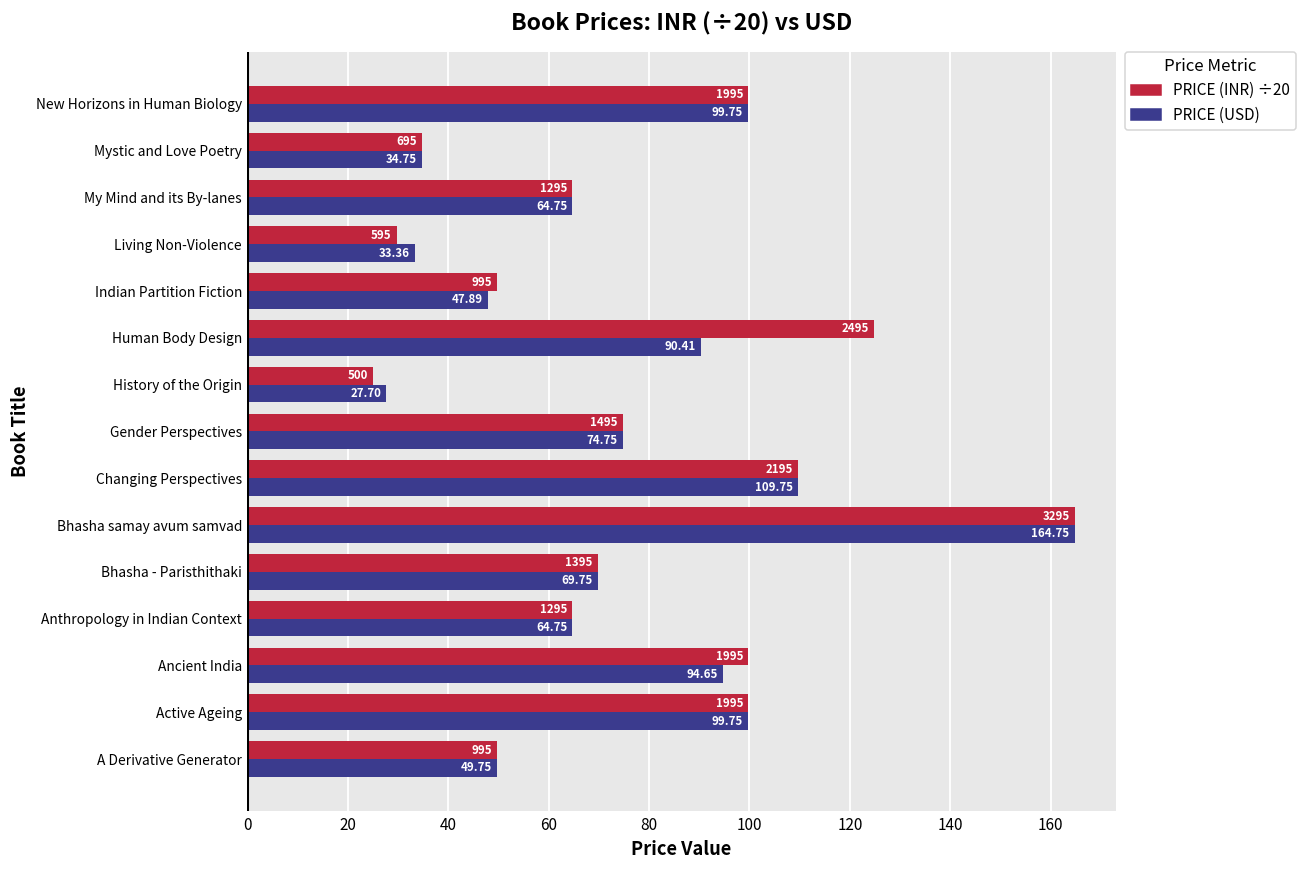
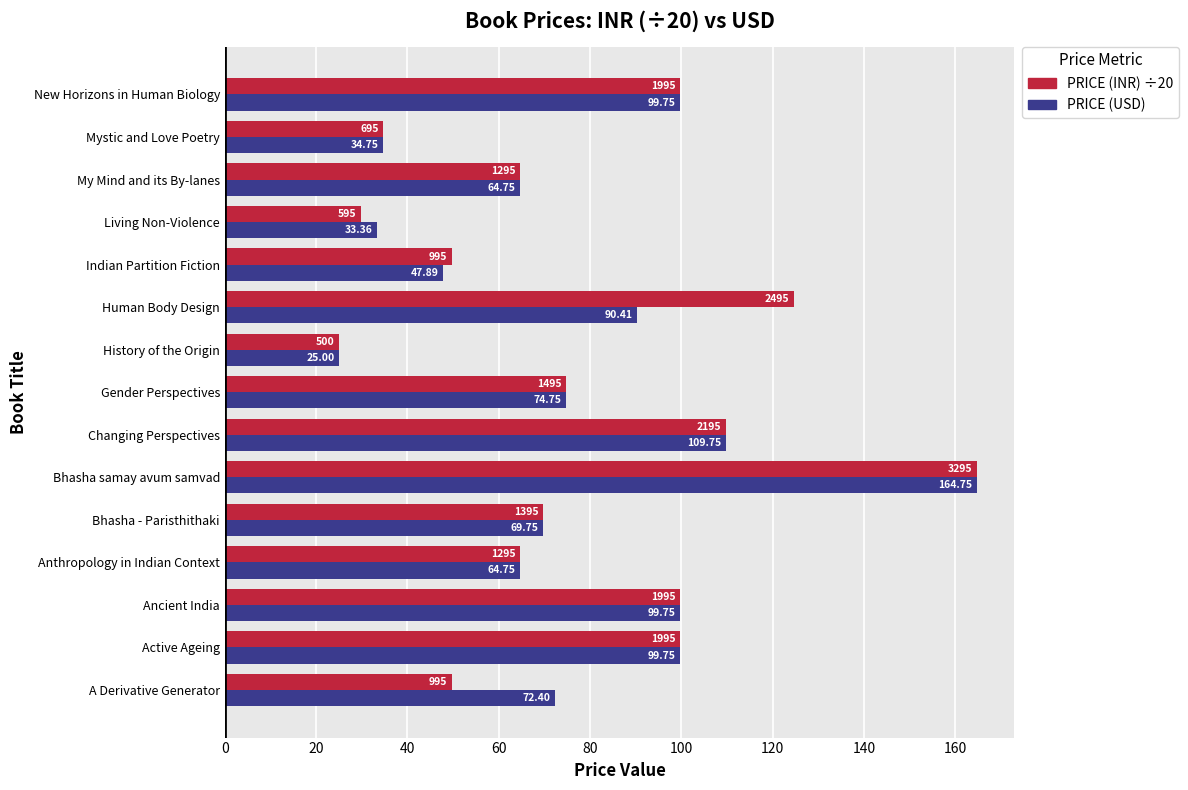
  {
    "PRICE (USD)": {
      "New Horizons in Human Biology": 99.75,
      "Mystic and Love Poetry": 34.75,
      "My Mind and its By-lanes": 64.75,
      "Living Non-Violence": 33.36,
      "Indian Partition Fiction": 47.89,
      "Human Body Design": 90.41,
-     "History of the Origin": 27.70,
+     "History of the Origin": 25.00,
      "Gender Perspectives": 74.75,
      "Changing Perspectives": 109.75,
      "Bhasha samay avum samvad": 164.75,
      "Bhasha - Paristhithaki": 69.75,
      "Anthropology in Indian Context": 64.75,
-     "Ancient India": 94.65,
+     "Ancient India": 99.75,
      "Active Ageing": 99.75,
-     "A Derivative Generator": 49.75
+     "A Derivative Generator": 72.40
    }
  }
